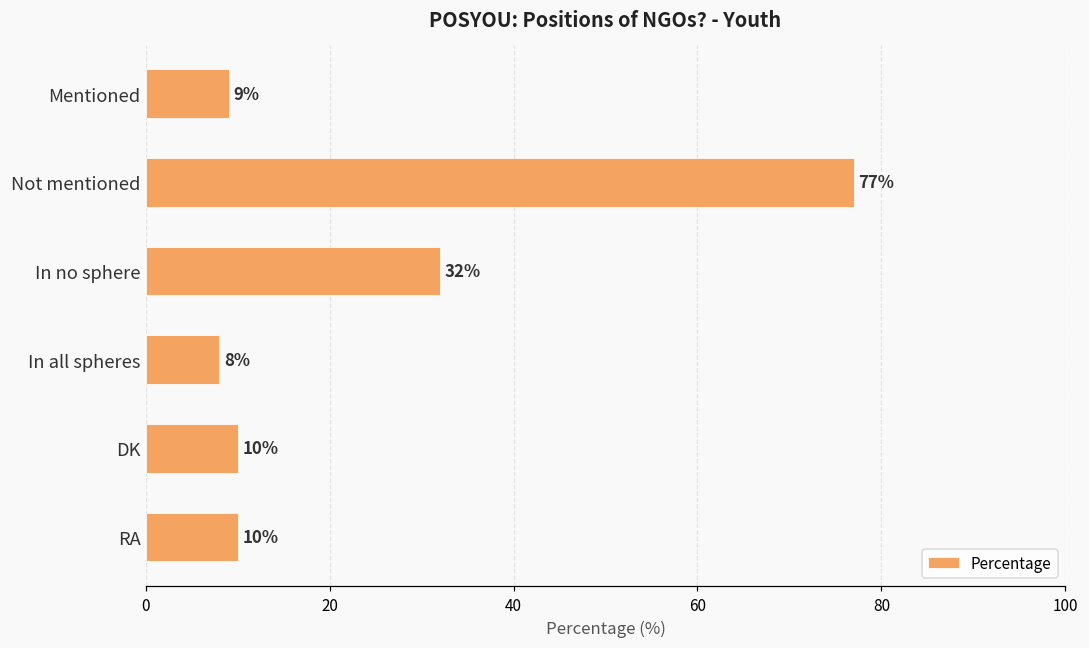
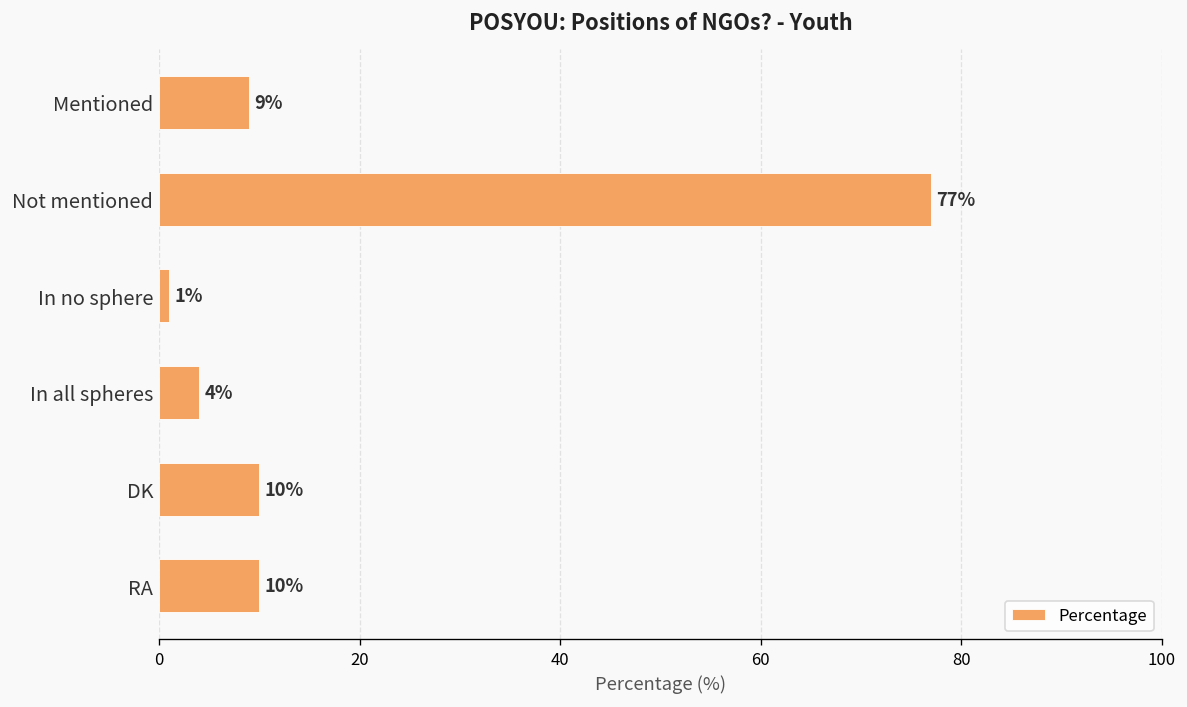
  {
    "Mentioned": "9%",
    "Not mentioned": "77%",
-   "In no sphere": "32%",
-   "In all spheres": "8%",
+   "In no sphere": "1%",
+   "In all spheres": "4%",
    "DK": "10%",
    "RA": "10%"
  }
